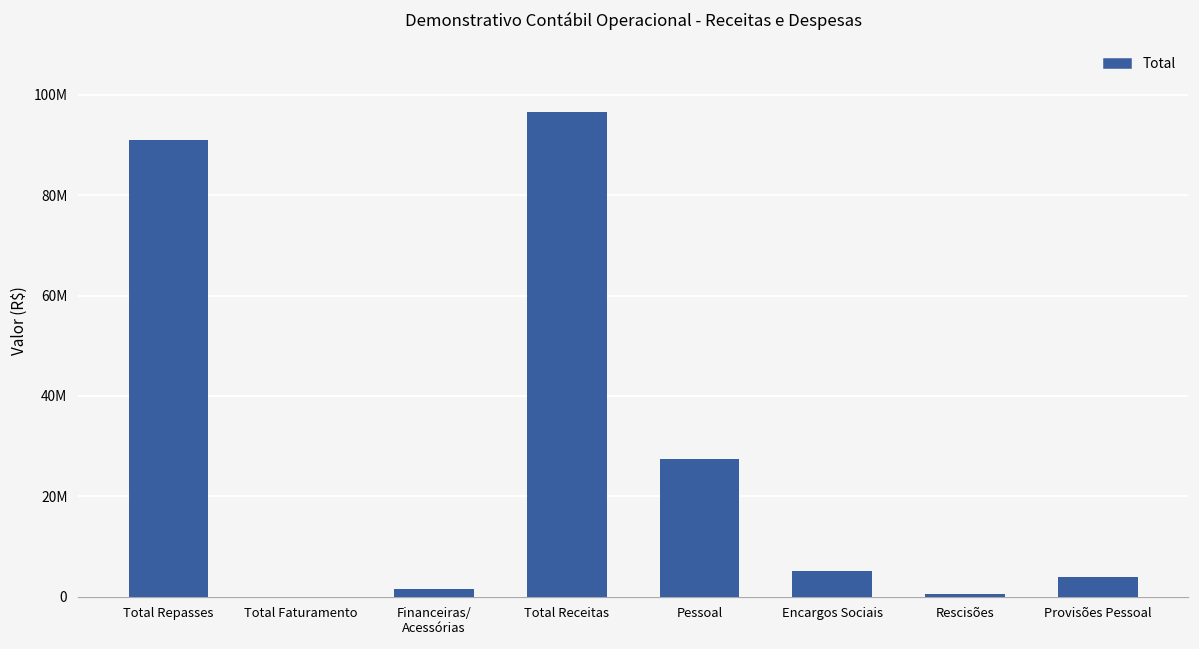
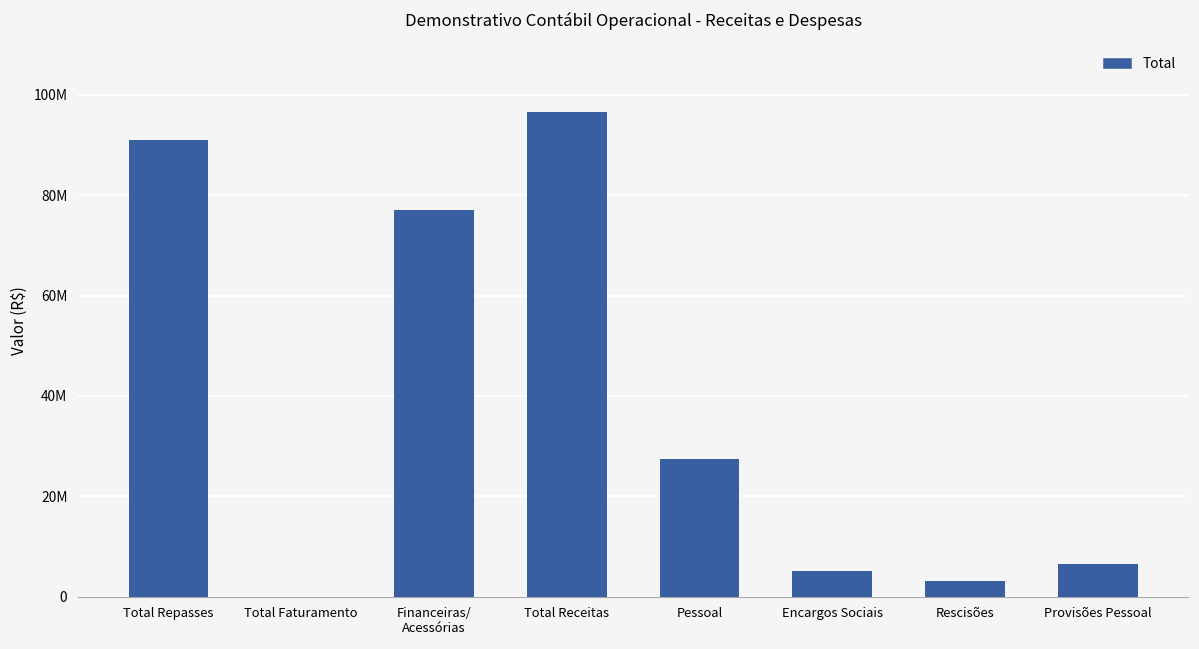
  {
    "Total Repasses": 91000000,
    "Total Faturamento": 0,
-   "Financeiras/ Acessórias": 1000000,
+   "Financeiras/ Acessórias": 77000000,
    "Total Receitas": 97000000,
    "Pessoal": 27000000,
    "Encargos Sociais": 5000000,
-   "Rescisões": 0,
-   "Provisões Pessoal": 4000000
+   "Rescisões": 3000000,
+   "Provisões Pessoal": 7000000
  }
